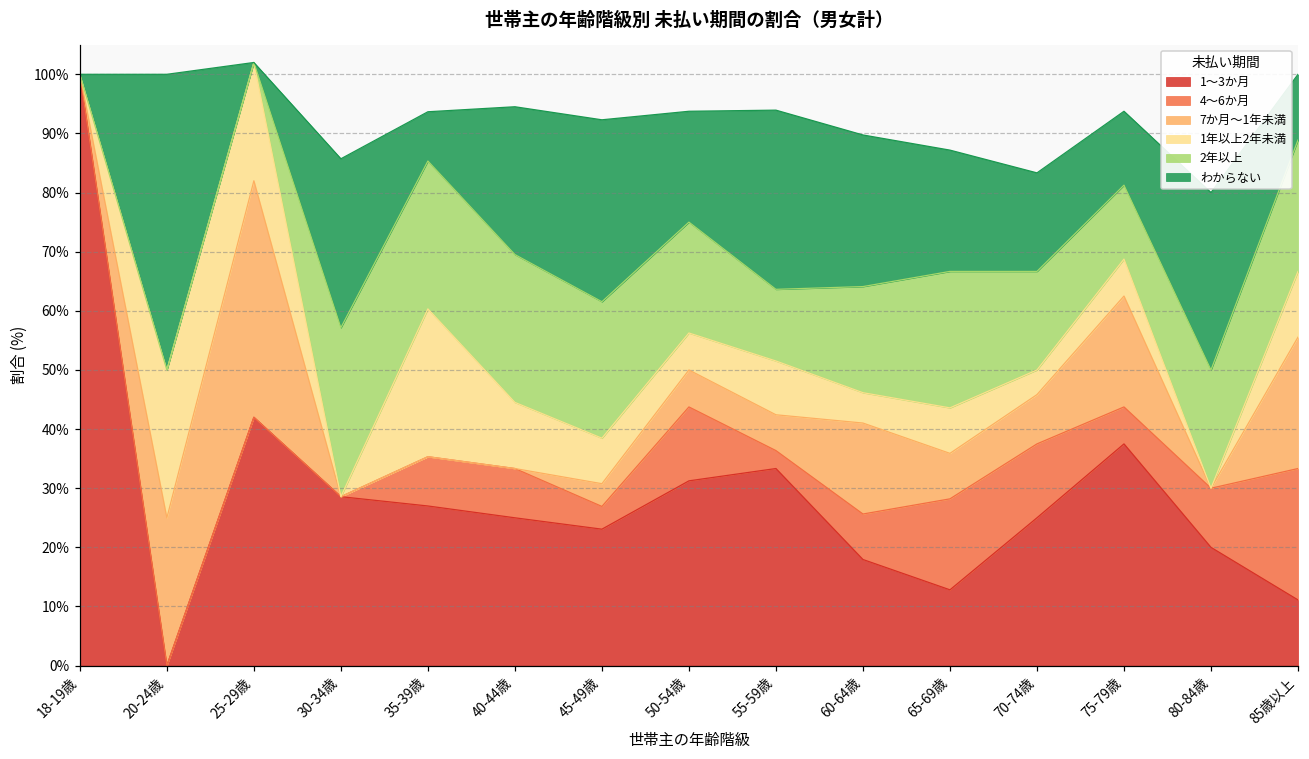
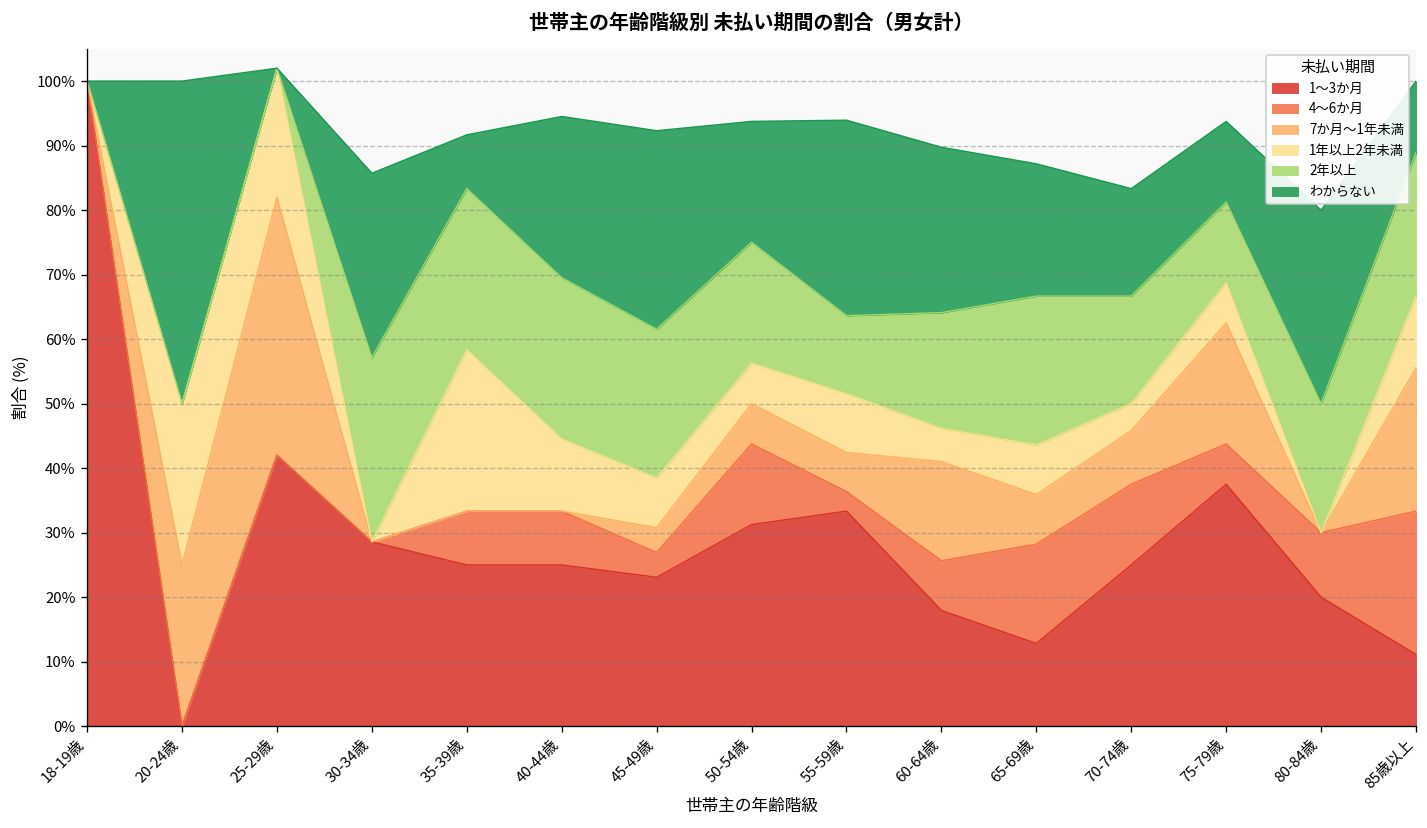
  {
    "1〜3か月": {
-     "35-39歳": "27%",
+     "35-39歳": "25%",
      "40-44歳": "25%",
      "45-49歳": "23%",
      "50-54歳": "31%",
      "55-59歳": "33%",
      "60-64歳": "18%",
      "65-69歳": "13%",
      "70-74歳": "25%",
      "75-79歳": "38%",
      "80-84歳": "20%",
      "85歳以上": "11%"
    },
    "4〜6か月": {
      "45-49歳": "4%",
      "50-54歳": "13%",
      "55-59歳": "3%",
      "60-64歳": "8%",
      "65-69歳": "15%",
      "70-74歳": "13%",
      "75-79歳": "6%",
      "85歳以上": "22%"
    },
    "7か月〜1年未満": {
      "20-24歳": "25%",
      "25-29歳": "40%",
      "45-49歳": "4%",
      "50-54歳": "6%",
      "55-59歳": "6%",
      "60-64歳": "15%",
      "65-69歳": "8%",
      "70-74歳": "8%",
      "75-79歳": "19%",
      "85歳以上": "22%"
    },
    "1年以上2年未満": {
      "35-39歳": "25%",
      "40-44歳": "11%",
      "45-49歳": "8%",
      "50-54歳": "6%",
      "55-59歳": "9%",
      "60-64歳": "5%",
      "65-69歳": "8%",
      "70-74歳": "4%",
      "75-79歳": "6%",
      "85歳以上": "11%"
    },
    "2年以上": {
      "30-34歳": "29%",
      "35-39歳": "25%",
      "40-44歳": "25%",
      "45-49歳": "23%",
      "50-54歳": "19%",
      "55-59歳": "12%",
      "60-64歳": "18%",
      "65-69歳": "23%",
      "70-74歳": "17%",
      "75-79歳": "13%",
      "80-84歳": "20%",
      "85歳以上": "22%"
    },
    "わからない": {
      "20-24歳": "50%",
      "30-34歳": "29%",
      "35-39歳": "8%",
      "40-44歳": "25%",
      "45-49歳": "31%",
      "50-54歳": "19%",
      "55-59歳": "30%",
      "60-64歳": "26%",
      "65-69歳": "21%",
      "70-74歳": "17%",
      "75-79歳": "13%",
      "80-84歳": "30%",
      "85歳以上": "11%"
    }
  }
